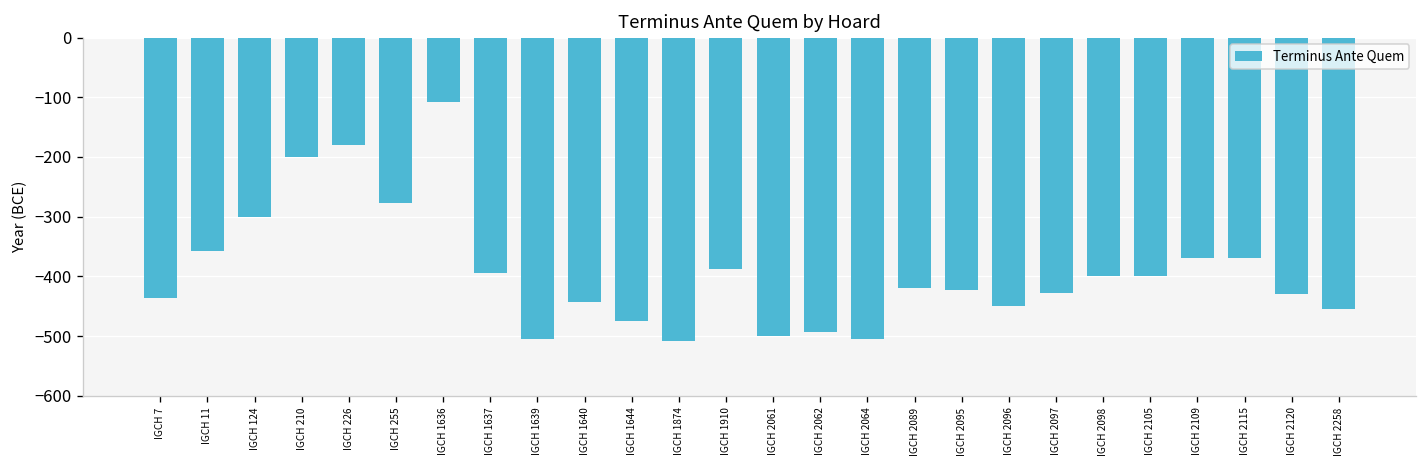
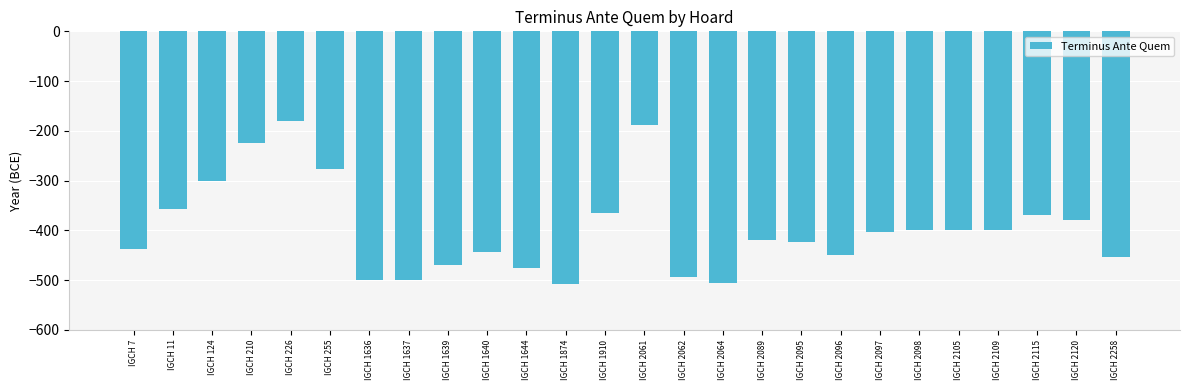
  {
    "IGCH 7": -440,
    "IGCH 11": -360,
    "IGCH 124": -300,
-   "IGCH 210": -200,
+   "IGCH 210": -230,
    "IGCH 226": -180,
    "IGCH 255": -280,
-   "IGCH 1636": -110,
-   "IGCH 1637": -400,
-   "IGCH 1639": -510,
+   "IGCH 1636": -500,
+   "IGCH 1637": -500,
+   "IGCH 1639": -470,
    "IGCH 1640": -440,
    "IGCH 1644": -480,
    "IGCH 1874": -510,
-   "IGCH 1910": -390,
-   "IGCH 2061": -500,
+   "IGCH 1910": -370,
+   "IGCH 2061": -190,
    "IGCH 2062": -490,
    "IGCH 2064": -510,
    "IGCH 2089": -420,
    "IGCH 2095": -420,
    "IGCH 2096": -450,
-   "IGCH 2097": -430,
+   "IGCH 2097": -400,
    "IGCH 2098": -400,
    "IGCH 2105": -400,
-   "IGCH 2109": -370,
+   "IGCH 2109": -400,
    "IGCH 2115": -370,
-   "IGCH 2120": -430,
+   "IGCH 2120": -380,
    "IGCH 2258": -450
  }
